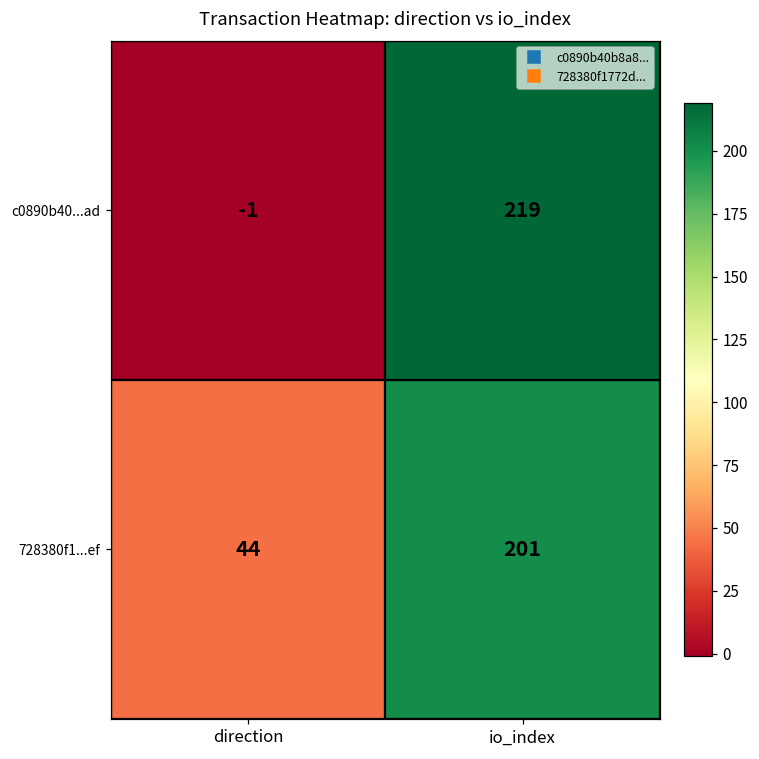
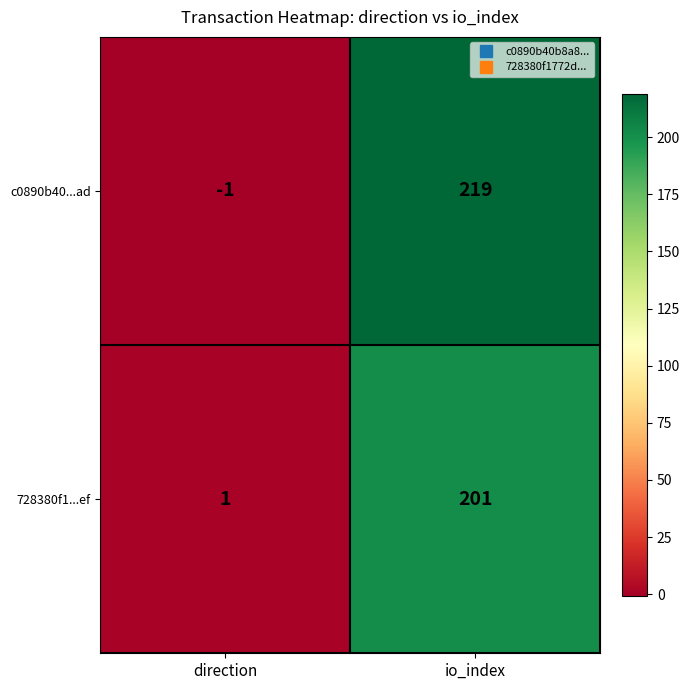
  {
    "c0890b40...ad": {
      "direction": -1,
      "io_index": 219
    },
    "728380f1...ef": {
-     "direction": 44,
+     "direction": 1,
      "io_index": 201
    }
  }
